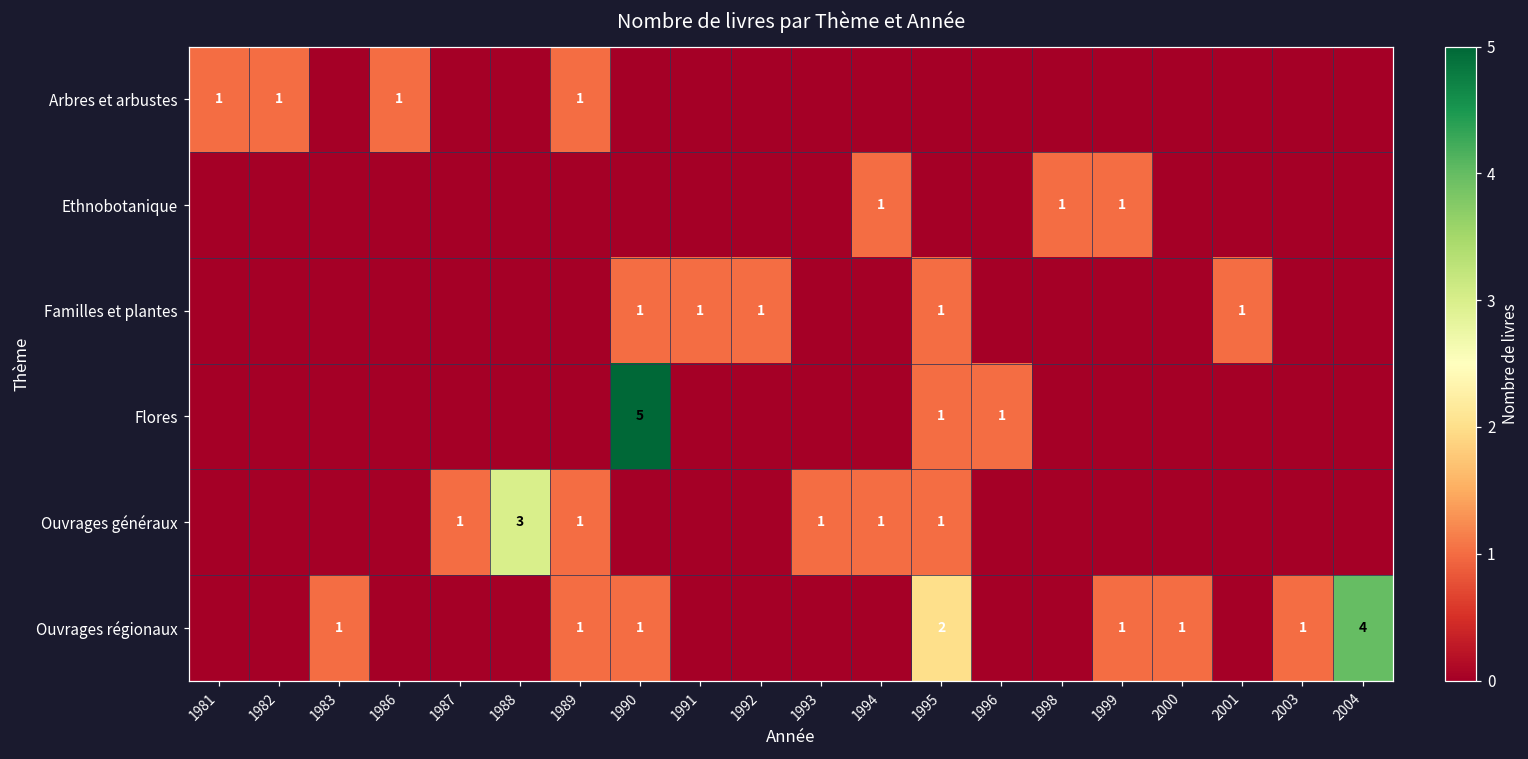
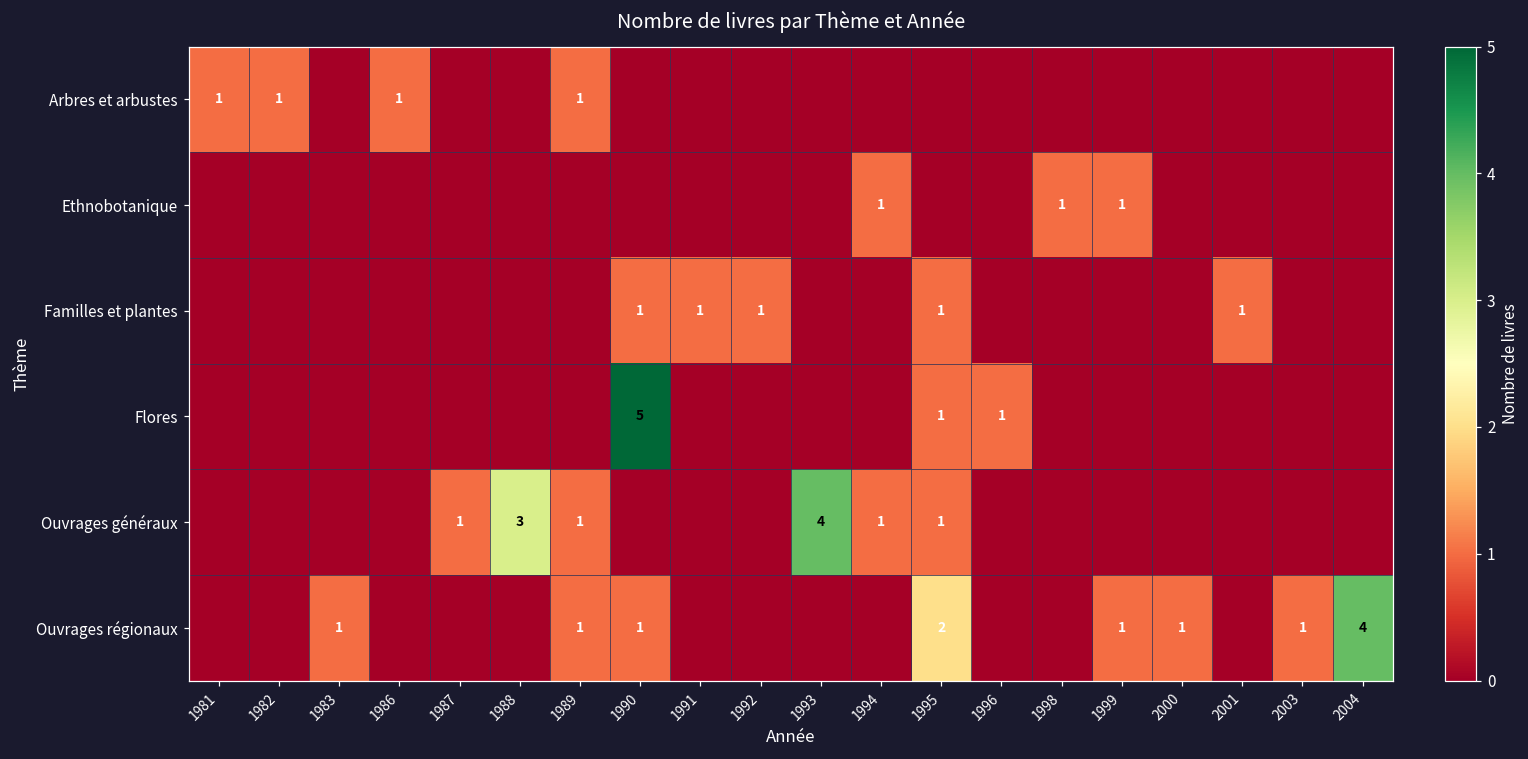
  {
    "Arbres et arbustes": {
      "1981": 1,
      "1982": 1,
      "1986": 1,
      "1989": 1
    },
    "Ethnobotanique": {
      "1994": 1,
      "1998": 1,
      "1999": 1
    },
    "Familles et plantes": {
      "1990": 1,
      "1991": 1,
      "1992": 1,
      "1995": 1,
      "2001": 1
    },
    "Flores": {
      "1990": 5,
      "1995": 1,
      "1996": 1
    },
    "Ouvrages généraux": {
      "1987": 1,
      "1988": 3,
      "1989": 1,
-     "1993": 1,
+     "1993": 4,
      "1994": 1,
      "1995": 1
    },
    "Ouvrages régionaux": {
      "1983": 1,
      "1989": 1,
      "1990": 1,
      "1995": 2,
      "1999": 1,
      "2000": 1,
      "2003": 1,
      "2004": 4
    }
  }
